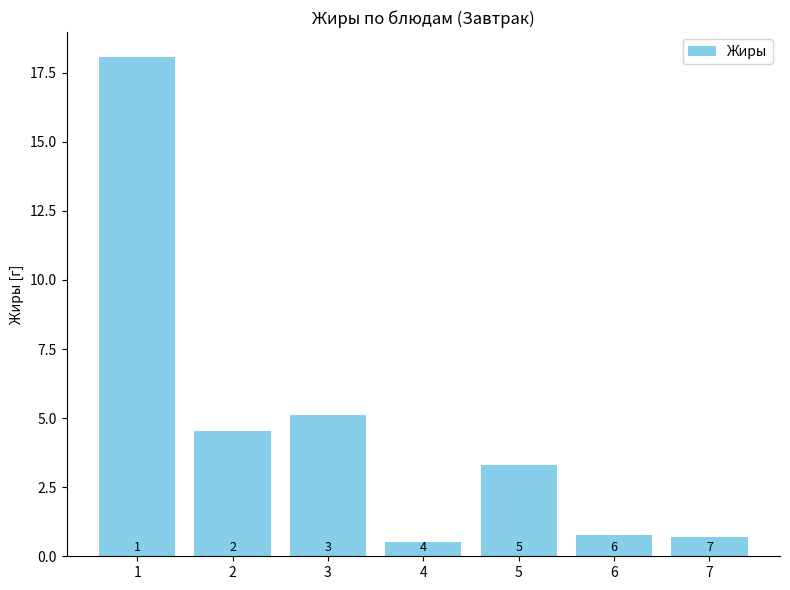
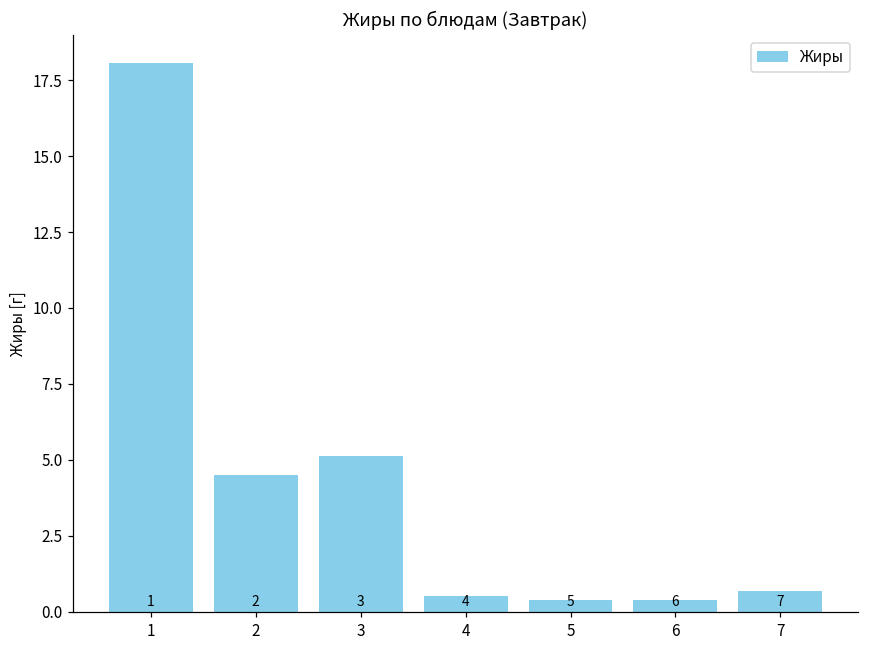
  {
-   "5": 3.3,
-   "6": 0.8
+   "5": 0.4,
+   "6": 0.4
  }
